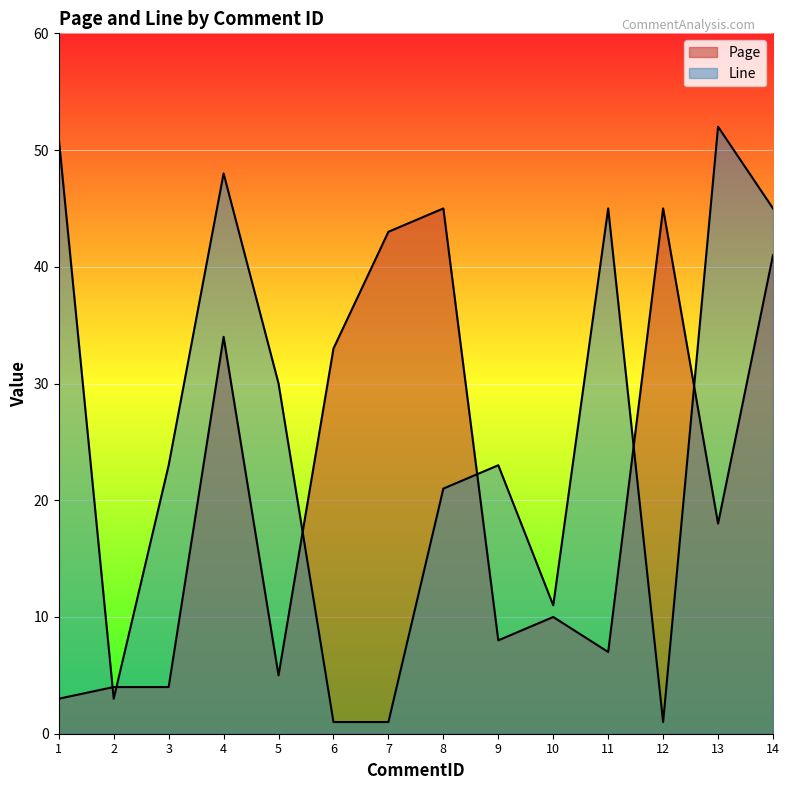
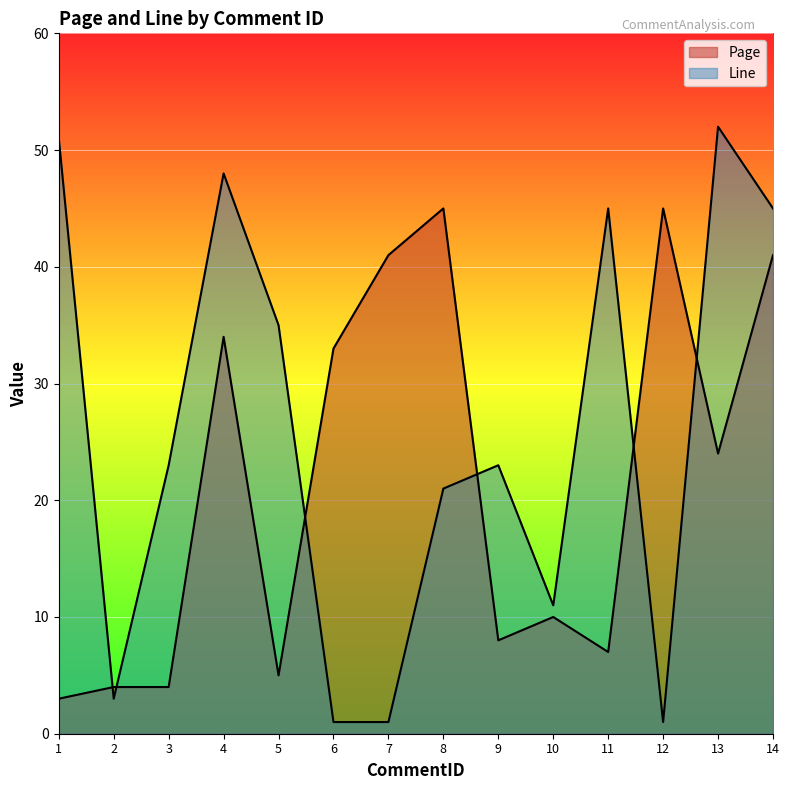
  {
    "Page": {
      "1": 3,
      "2": 4,
      "3": 4,
      "4": 34,
      "5": 5,
      "6": 33,
-     "7": 43,
+     "7": 41,
      "8": 45,
      "9": 8,
      "10": 10,
      "11": 7,
      "12": 45,
-     "13": 18,
+     "13": 24,
      "14": 41
    },
    "Line": {
      "1": 51,
      "2": 3,
      "3": 23,
      "4": 48,
-     "5": 30,
+     "5": 35,
      "6": 1,
      "7": 1,
      "8": 21,
      "9": 23,
      "10": 11,
      "11": 45,
      "12": 1,
      "13": 52,
      "14": 45
    }
  }
